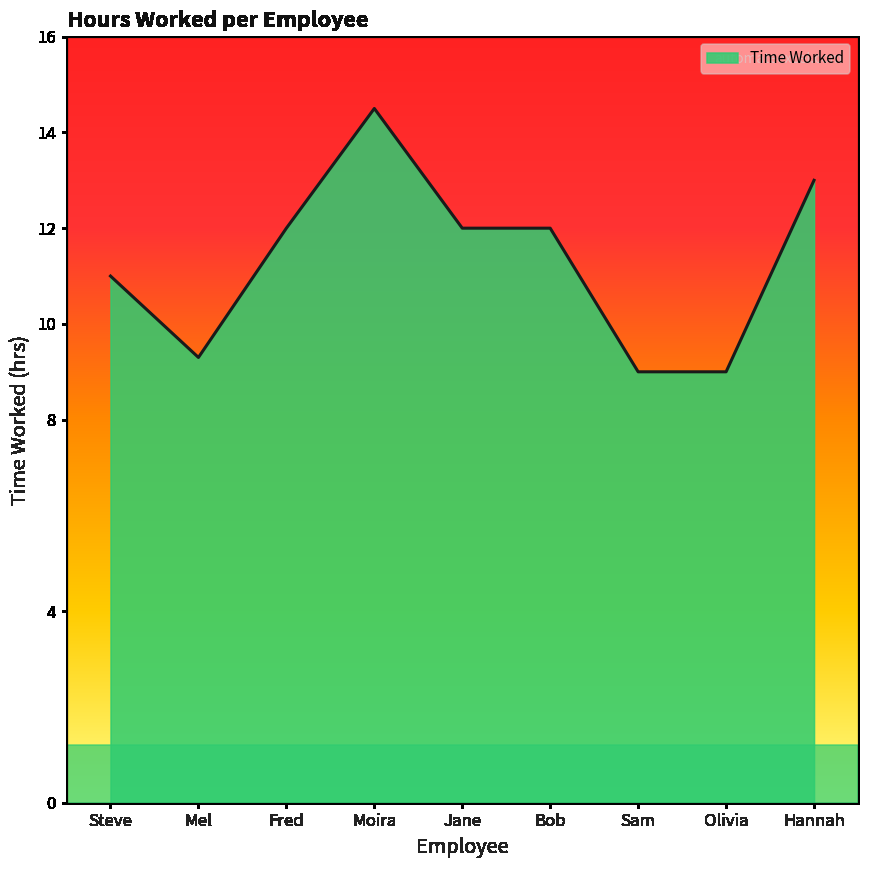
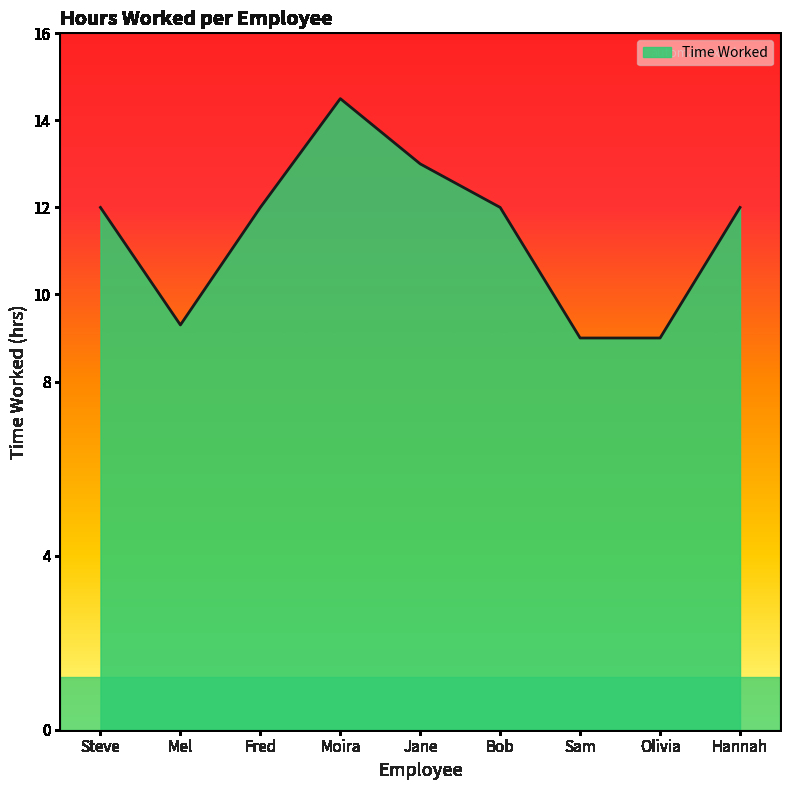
  {
-   "Steve": 11,
+   "Steve": 12,
    "Mel": 9.3,
    "Fred": 12,
    "Moira": 14.5,
-   "Jane": 12,
+   "Jane": 13,
    "Bob": 12,
    "Sam": 9,
    "Olivia": 9,
-   "Hannah": 13
+   "Hannah": 12
  }
